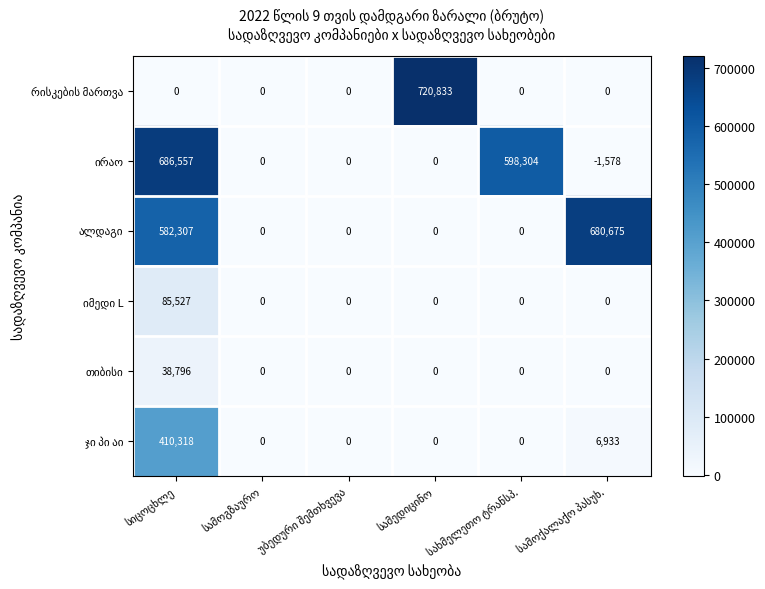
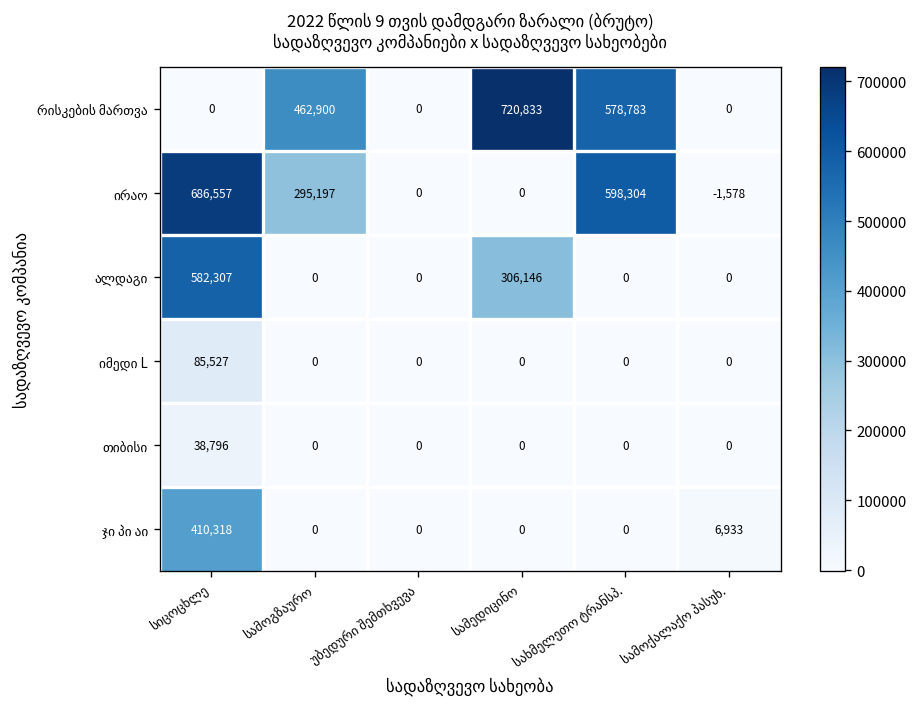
  {
    "რისკების მართვა": {
      "სიცოცხლე": "0",
-     "სამოგზაურო": "0",
+     "სამოგზაურო": "462,900",
      "უბედური შემთხვევა": "0",
      "სამედიცინო": "720,833",
-     "სახმელეთო ტრანსპ.": "0",
+     "სახმელეთო ტრანსპ.": "578,783",
      "სამოქალაქო პასუხ.": "0"
    },
    "ირაო": {
      "სიცოცხლე": "686,557",
-     "სამოგზაურო": "0",
+     "სამოგზაურო": "295,197",
      "უბედური შემთხვევა": "0",
      "სამედიცინო": "0",
      "სახმელეთო ტრანსპ.": "598,304",
      "სამოქალაქო პასუხ.": "-1,578"
    },
    "ალდაგი": {
      "სიცოცხლე": "582,307",
      "სამოგზაურო": "0",
      "უბედური შემთხვევა": "0",
-     "სამედიცინო": "0",
+     "სამედიცინო": "306,146",
      "სახმელეთო ტრანსპ.": "0",
-     "სამოქალაქო პასუხ.": "680,675"
+     "სამოქალაქო პასუხ.": "0"
    },
    "იმედი L": {
      "სიცოცხლე": "85,527",
      "სამოგზაურო": "0",
      "უბედური შემთხვევა": "0",
      "სამედიცინო": "0",
      "სახმელეთო ტრანსპ.": "0",
      "სამოქალაქო პასუხ.": "0"
    },
    "თიბისი": {
      "სიცოცხლე": "38,796",
      "სამოგზაურო": "0",
      "უბედური შემთხვევა": "0",
      "სამედიცინო": "0",
      "სახმელეთო ტრანსპ.": "0",
      "სამოქალაქო პასუხ.": "0"
    },
    "ჯი პი აი": {
      "სიცოცხლე": "410,318",
      "სამოგზაურო": "0",
      "უბედური შემთხვევა": "0",
      "სამედიცინო": "0",
      "სახმელეთო ტრანსპ.": "0",
      "სამოქალაქო პასუხ.": "6,933"
    }
  }
